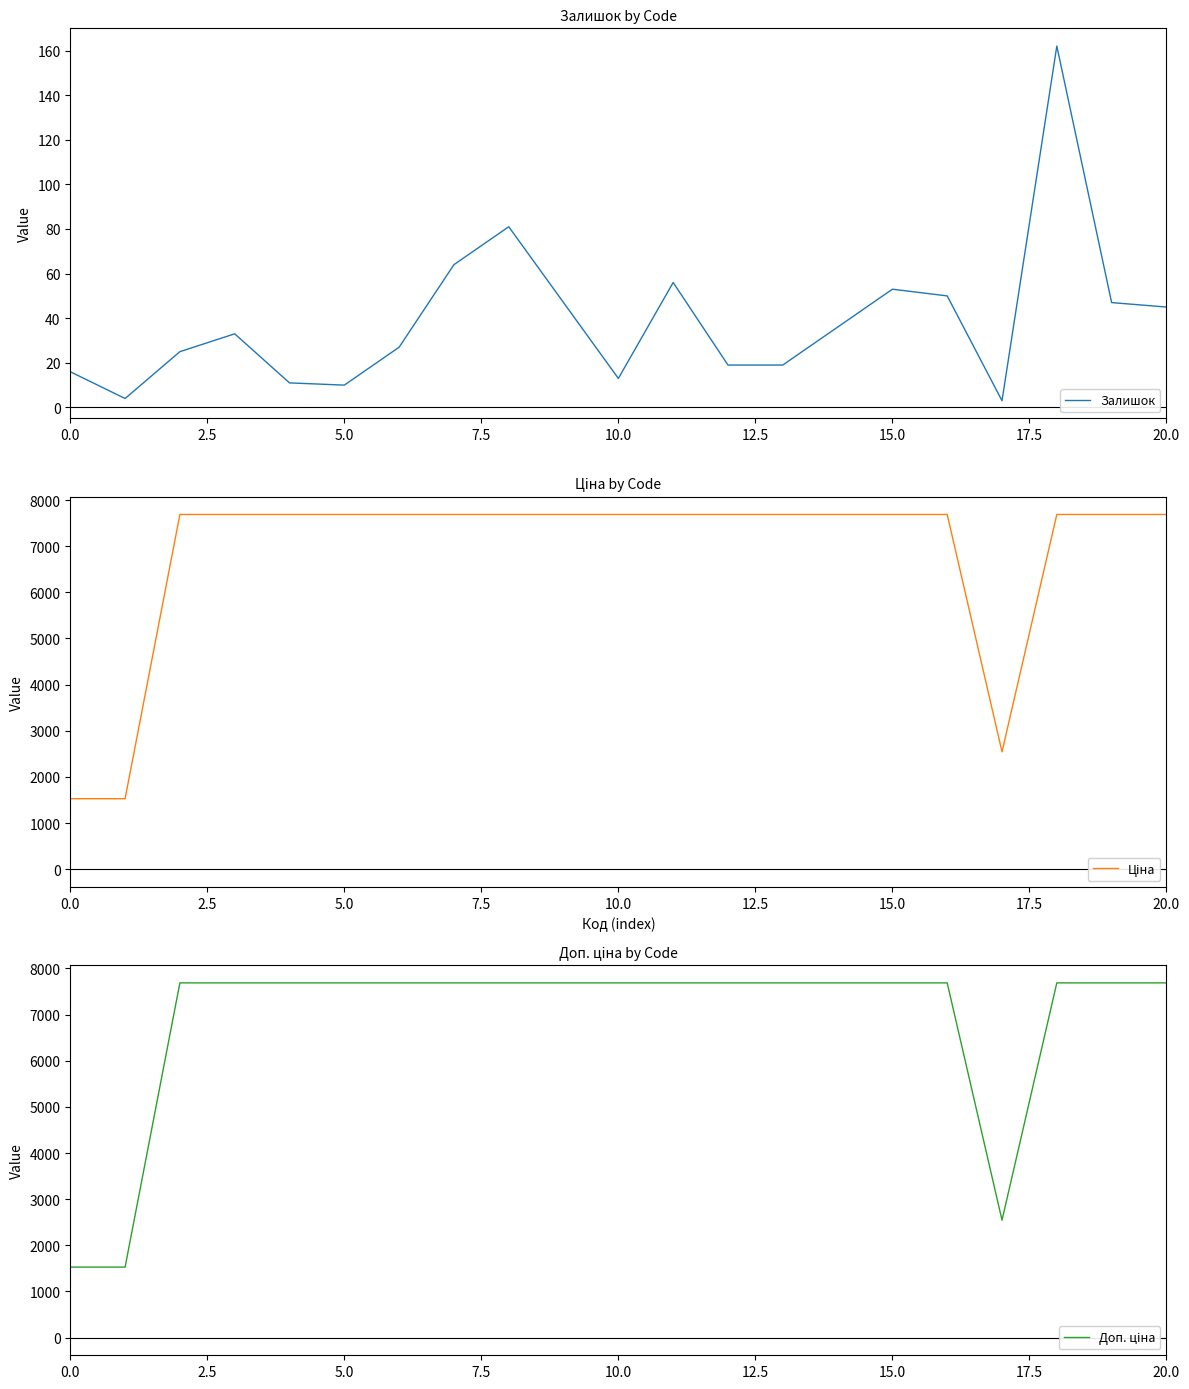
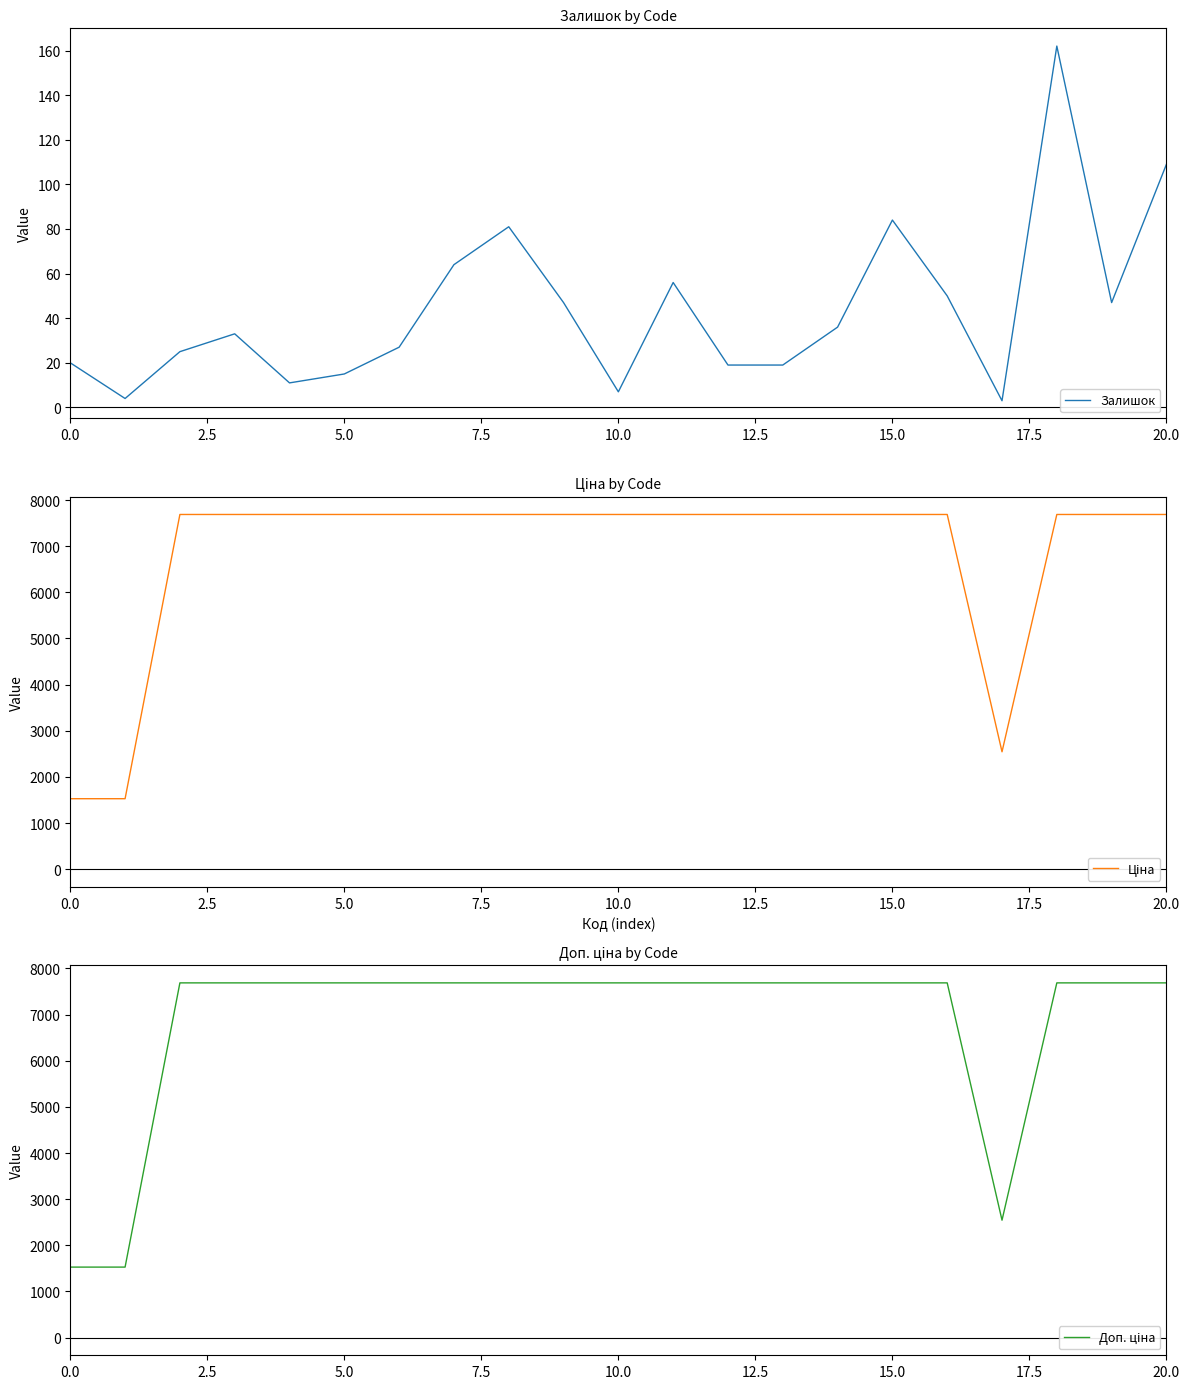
  {
    "Залишок by Code": {
-     "0.0": 16,
-     "5.0": 10,
-     "10.0": 13,
-     "15.0": 53,
-     "20.0": 45
+     "0.0": 20,
+     "5.0": 15,
+     "10.0": 7,
+     "15.0": 84,
+     "20.0": 109
    },
    "Ціна by Code": {
      "0.0": 1500,
      "5.0": 7700,
      "10.0": 7700,
      "15.0": 7700,
      "20.0": 7700
    },
    "Доп. ціна by Code": {
      "0.0": 1500,
      "5.0": 7700,
      "10.0": 7700,
      "15.0": 7700,
      "20.0": 7700
    }
  }
